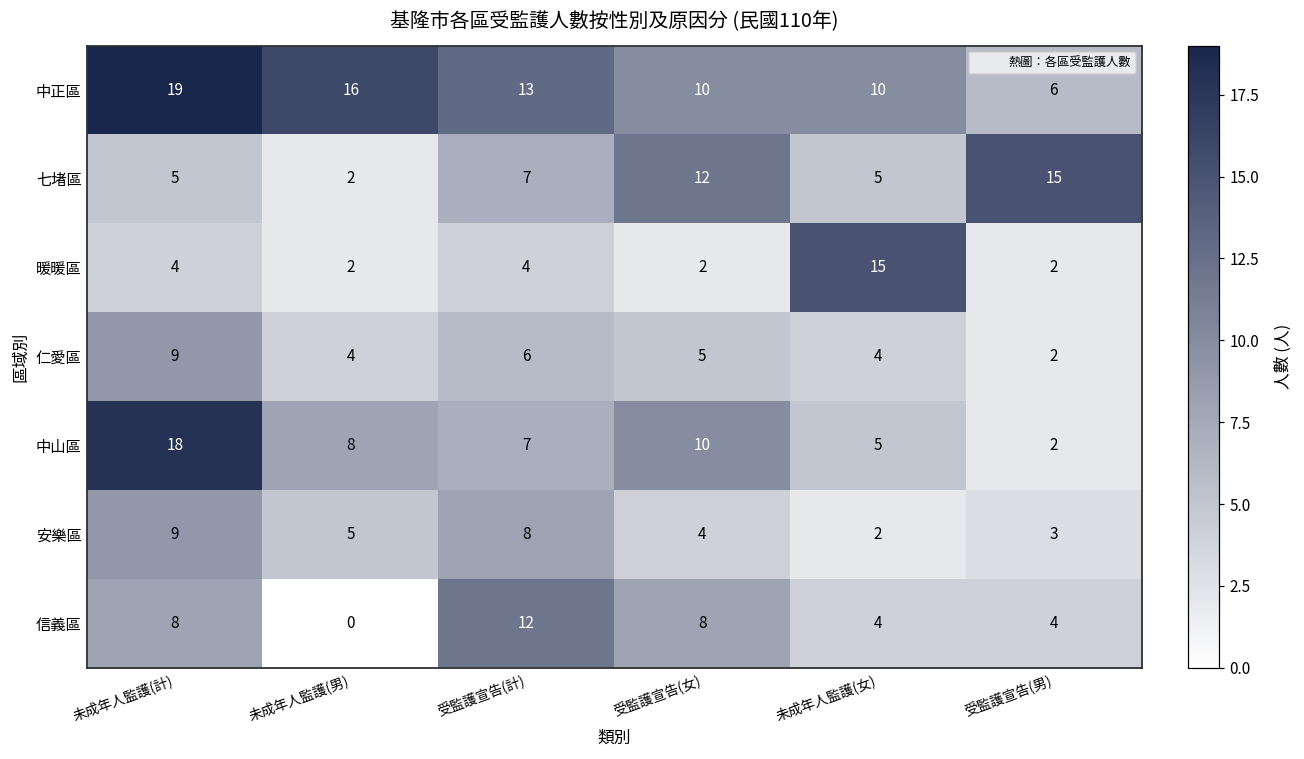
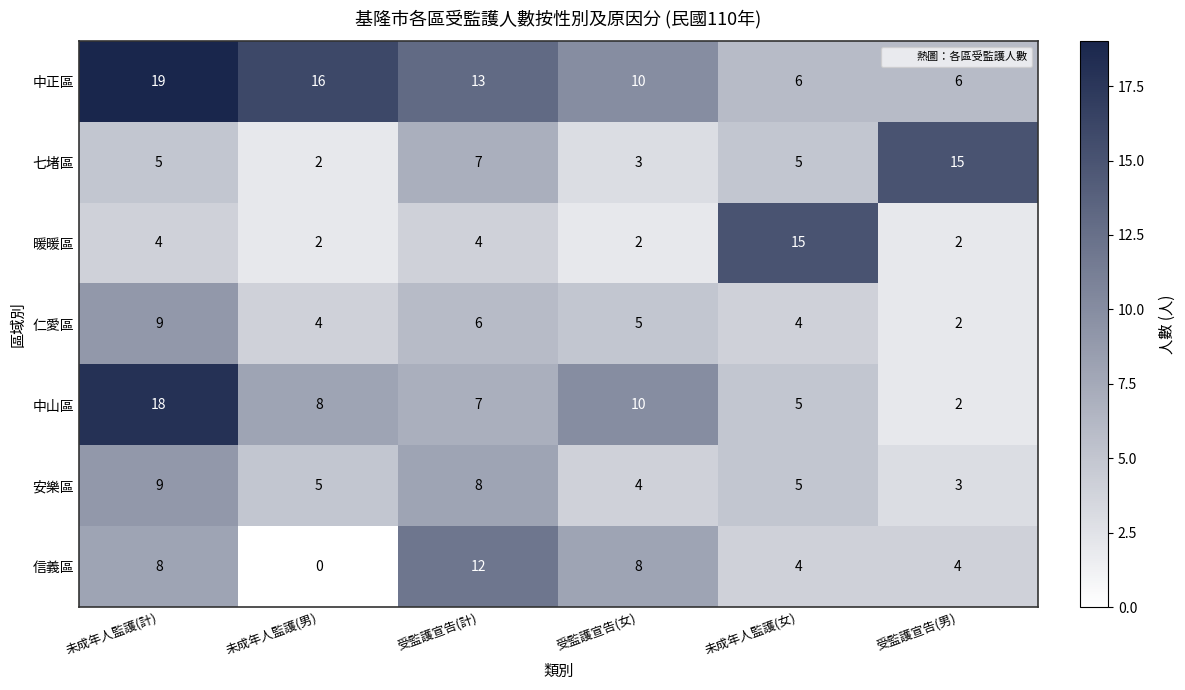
  {
    "中正區": {
      "未成年人監護(計)": 19,
      "未成年人監護(男)": 16,
      "受監護宣告(計)": 13,
      "受監護宣告(女)": 10,
-     "未成年人監護(女)": 10,
+     "未成年人監護(女)": 6,
      "受監護宣告(男)": 6
    },
    "七堵區": {
      "未成年人監護(計)": 5,
      "未成年人監護(男)": 2,
      "受監護宣告(計)": 7,
-     "受監護宣告(女)": 12,
+     "受監護宣告(女)": 3,
      "未成年人監護(女)": 5,
      "受監護宣告(男)": 15
    },
    "暖暖區": {
      "未成年人監護(計)": 4,
      "未成年人監護(男)": 2,
      "受監護宣告(計)": 4,
      "受監護宣告(女)": 2,
      "未成年人監護(女)": 15,
      "受監護宣告(男)": 2
    },
    "仁愛區": {
      "未成年人監護(計)": 9,
      "未成年人監護(男)": 4,
      "受監護宣告(計)": 6,
      "受監護宣告(女)": 5,
      "未成年人監護(女)": 4,
      "受監護宣告(男)": 2
    },
    "中山區": {
      "未成年人監護(計)": 18,
      "未成年人監護(男)": 8,
      "受監護宣告(計)": 7,
      "受監護宣告(女)": 10,
      "未成年人監護(女)": 5,
      "受監護宣告(男)": 2
    },
    "安樂區": {
      "未成年人監護(計)": 9,
      "未成年人監護(男)": 5,
      "受監護宣告(計)": 8,
      "受監護宣告(女)": 4,
-     "未成年人監護(女)": 2,
+     "未成年人監護(女)": 5,
      "受監護宣告(男)": 3
    },
    "信義區": {
      "未成年人監護(計)": 8,
      "未成年人監護(男)": 0,
      "受監護宣告(計)": 12,
      "受監護宣告(女)": 8,
      "未成年人監護(女)": 4,
      "受監護宣告(男)": 4
    }
  }
